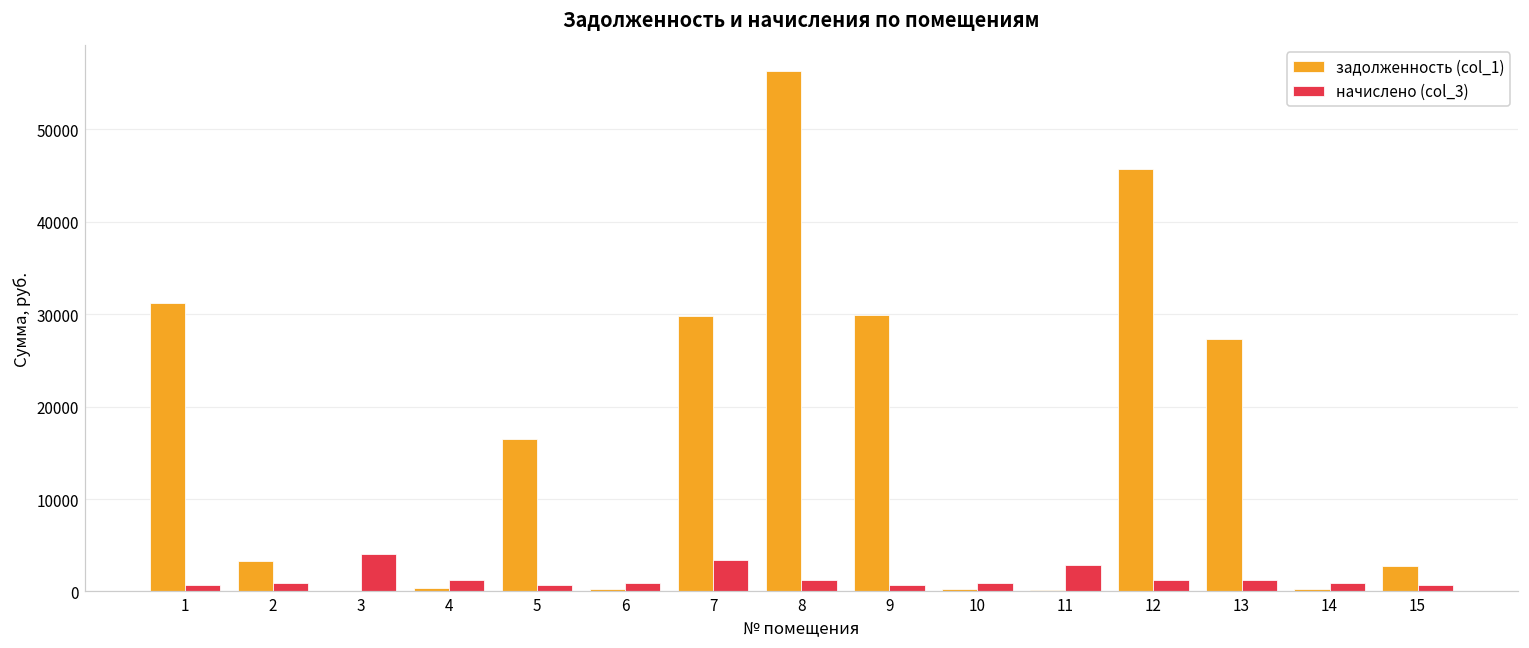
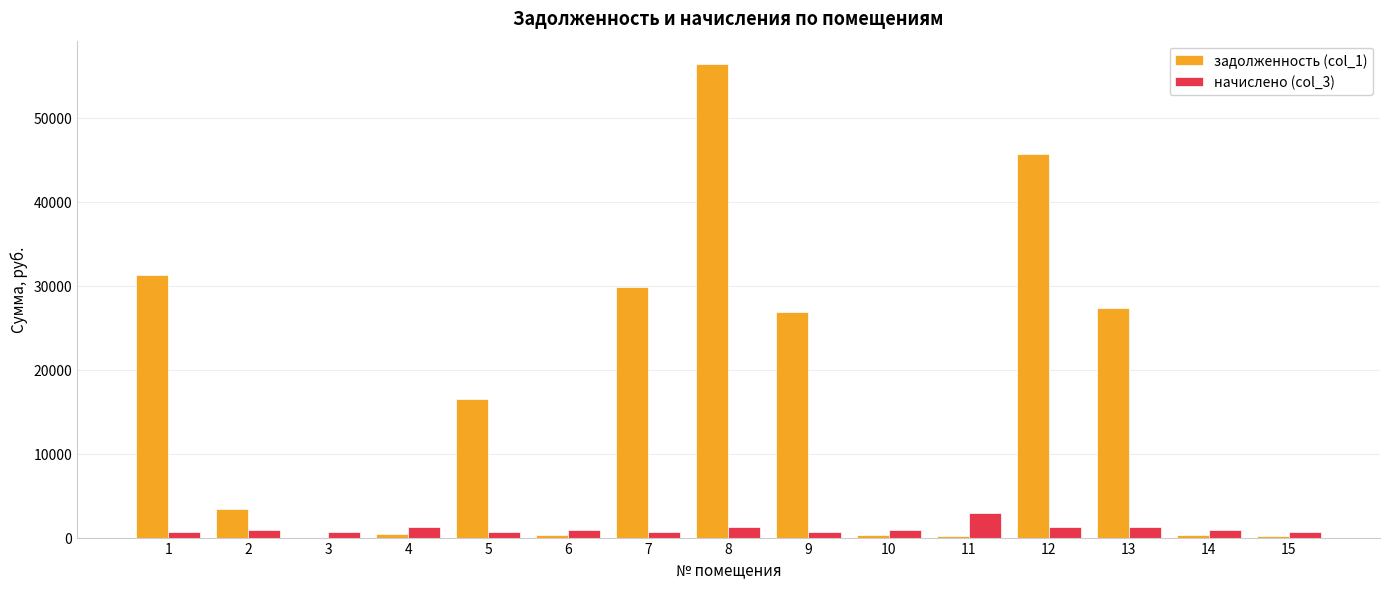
  {
    "задолженность (col_1)": {
      "1": 31000,
      "2": 3000,
      "3": 0,
      "4": 0,
      "5": 16000,
      "7": 30000,
      "8": 56000,
-     "9": 30000,
+     "9": 27000,
      "12": 46000,
      "13": 27000,
-     "15": 3000
+     "15": 0
    },
    "начислено (col_3)": {
      "1": 1000,
      "2": 1000,
-     "3": 4000,
+     "3": 1000,
      "4": 1000,
      "5": 1000,
      "6": 1000,
-     "7": 3000,
+     "7": 1000,
      "8": 1000,
      "9": 1000,
      "10": 1000,
      "11": 3000,
      "12": 1000,
      "13": 1000,
      "14": 1000,
      "15": 1000
    }
  }
